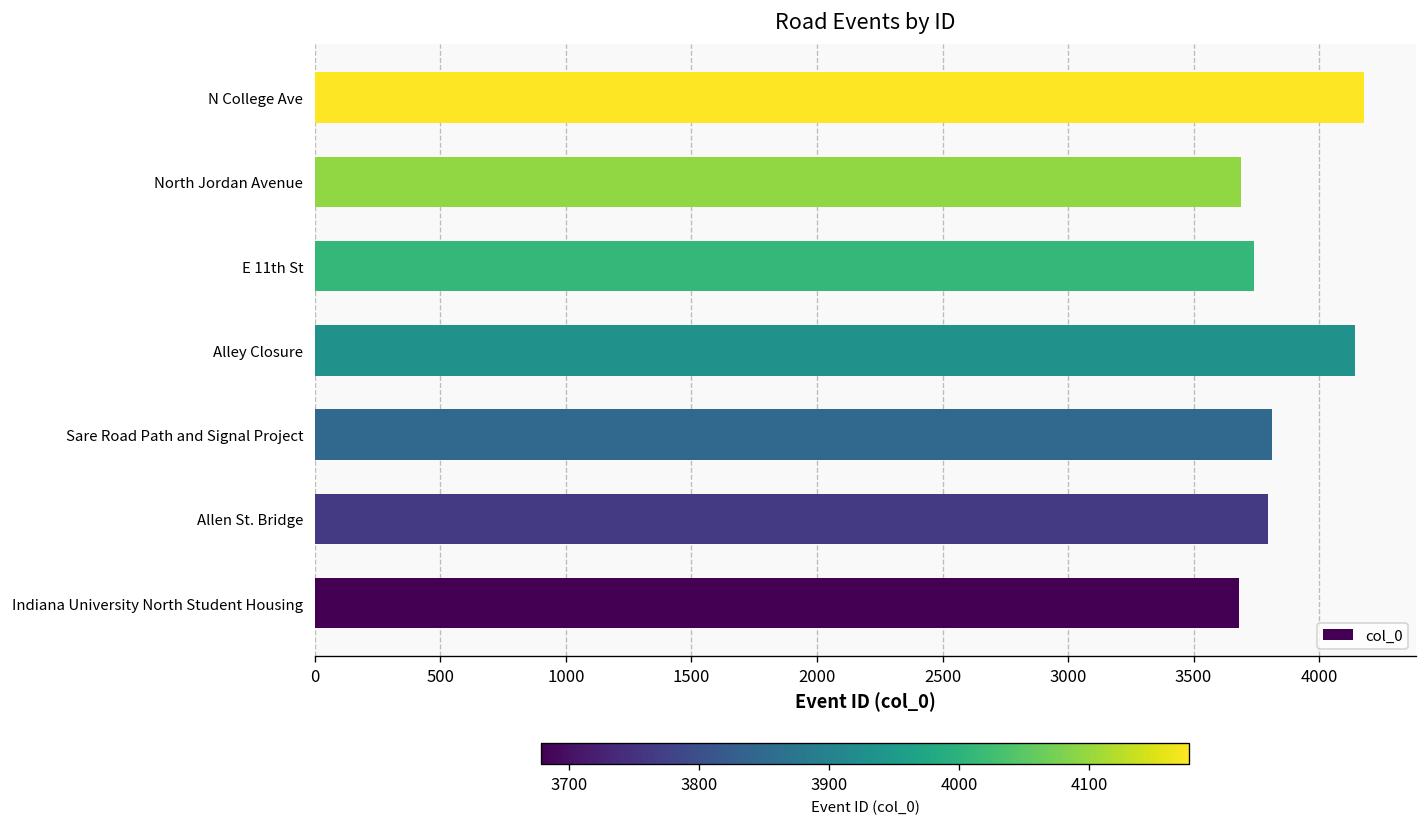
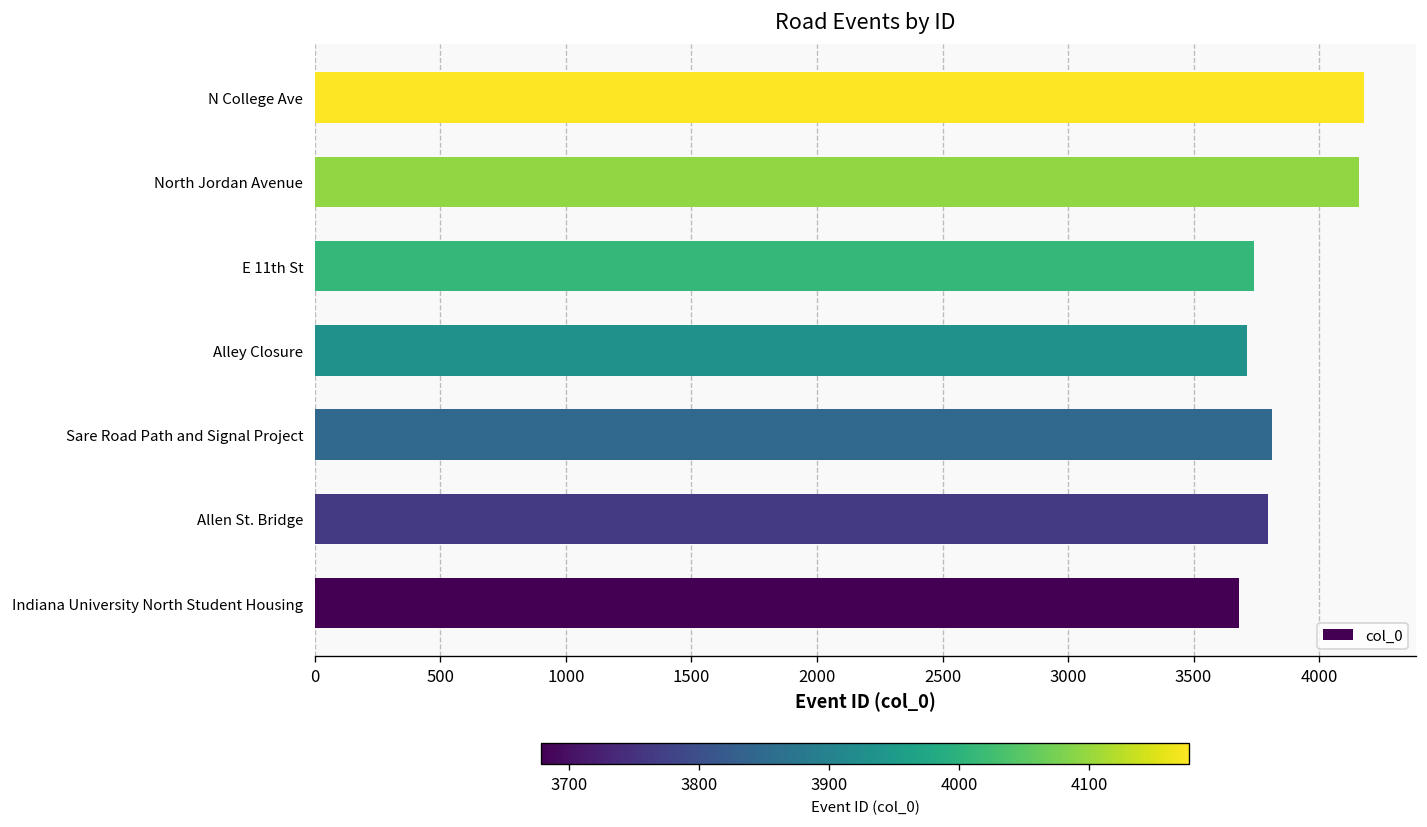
  {
    "N College Ave": 4180,
-   "North Jordan Avenue": 3690,
+   "North Jordan Avenue": 4160,
    "E 11th St": 3740,
-   "Alley Closure": 4140,
+   "Alley Closure": 3710,
    "Sare Road Path and Signal Project": 3810,
    "Allen St. Bridge": 3800,
    "Indiana University North Student Housing": 3680
  }
